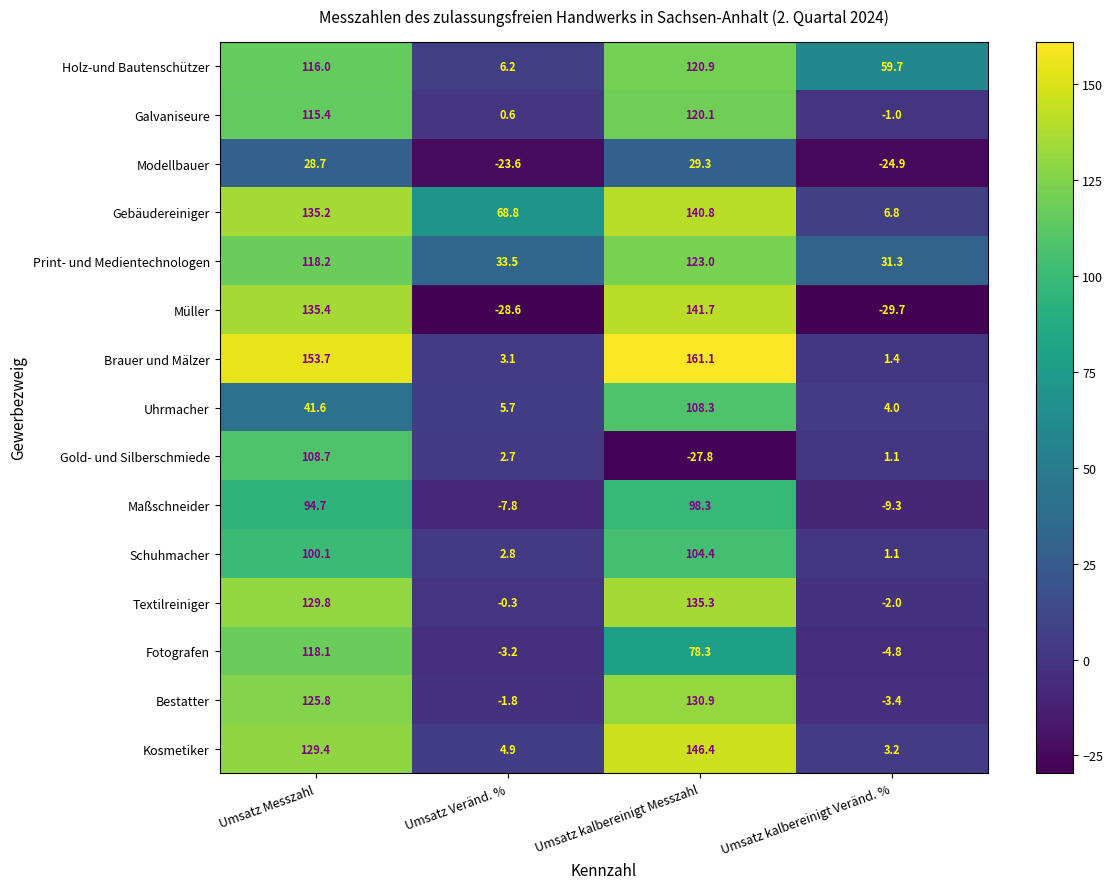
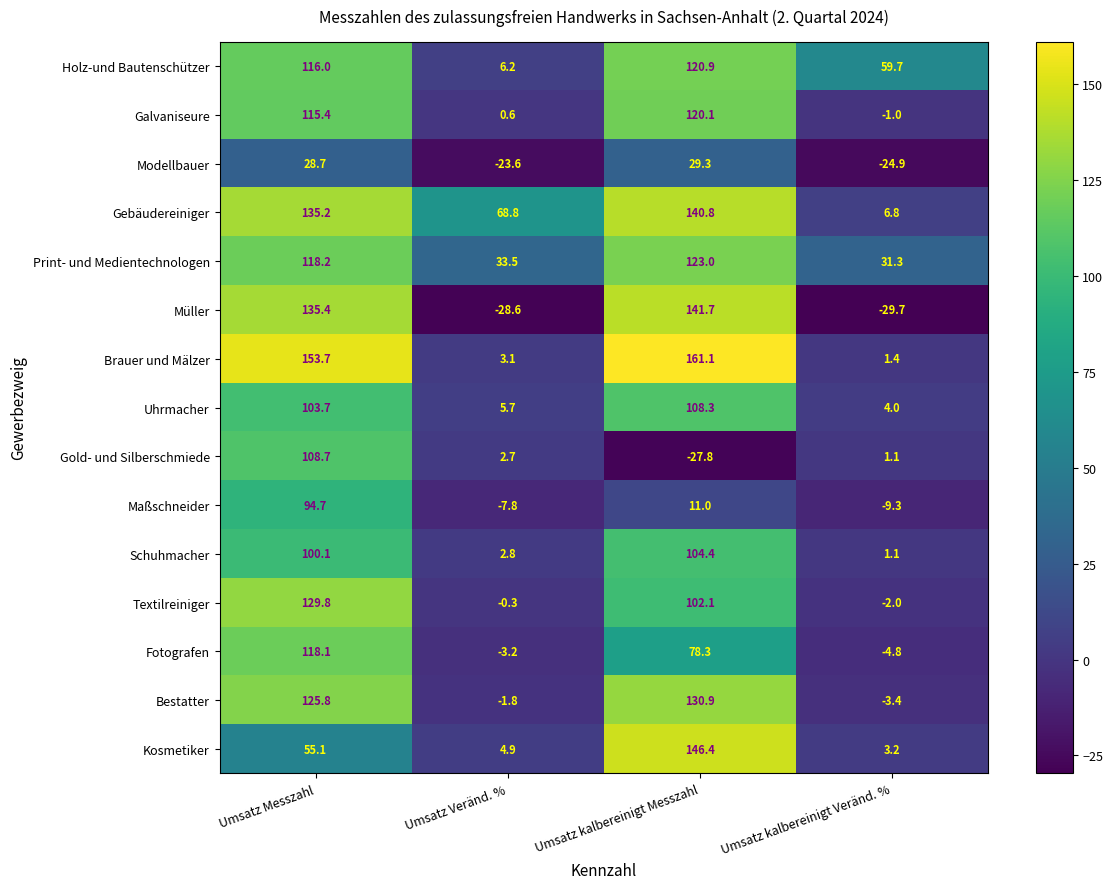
  {
    "Holz-und Bautenschützer": {
      "Umsatz Messzahl": 116.0,
      "Umsatz Veränd. %": 6.2,
      "Umsatz kalbereinigt Messzahl": 120.9,
      "Umsatz kalbereinigt Veränd. %": 59.7
    },
    "Galvaniseure": {
      "Umsatz Messzahl": 115.4,
      "Umsatz Veränd. %": 0.6,
      "Umsatz kalbereinigt Messzahl": 120.1,
      "Umsatz kalbereinigt Veränd. %": -1.0
    },
    "Modellbauer": {
      "Umsatz Messzahl": 28.7,
      "Umsatz Veränd. %": -23.6,
      "Umsatz kalbereinigt Messzahl": 29.3,
      "Umsatz kalbereinigt Veränd. %": -24.9
    },
    "Gebäudereiniger": {
      "Umsatz Messzahl": 135.2,
      "Umsatz Veränd. %": 68.8,
      "Umsatz kalbereinigt Messzahl": 140.8,
      "Umsatz kalbereinigt Veränd. %": 6.8
    },
    "Print- und Medientechnologen": {
      "Umsatz Messzahl": 118.2,
      "Umsatz Veränd. %": 33.5,
      "Umsatz kalbereinigt Messzahl": 123.0,
      "Umsatz kalbereinigt Veränd. %": 31.3
    },
    "Müller": {
      "Umsatz Messzahl": 135.4,
      "Umsatz Veränd. %": -28.6,
      "Umsatz kalbereinigt Messzahl": 141.7,
      "Umsatz kalbereinigt Veränd. %": -29.7
    },
    "Brauer und Mälzer": {
      "Umsatz Messzahl": 153.7,
      "Umsatz Veränd. %": 3.1,
      "Umsatz kalbereinigt Messzahl": 161.1,
      "Umsatz kalbereinigt Veränd. %": 1.4
    },
    "Uhrmacher": {
-     "Umsatz Messzahl": 41.6,
+     "Umsatz Messzahl": 103.7,
      "Umsatz Veränd. %": 5.7,
      "Umsatz kalbereinigt Messzahl": 108.3,
      "Umsatz kalbereinigt Veränd. %": 4.0
    },
    "Gold- und Silberschmiede": {
      "Umsatz Messzahl": 108.7,
      "Umsatz Veränd. %": 2.7,
      "Umsatz kalbereinigt Messzahl": -27.8,
      "Umsatz kalbereinigt Veränd. %": 1.1
    },
    "Maßschneider": {
      "Umsatz Messzahl": 94.7,
      "Umsatz Veränd. %": -7.8,
-     "Umsatz kalbereinigt Messzahl": 98.3,
+     "Umsatz kalbereinigt Messzahl": 11.0,
      "Umsatz kalbereinigt Veränd. %": -9.3
    },
    "Schuhmacher": {
      "Umsatz Messzahl": 100.1,
      "Umsatz Veränd. %": 2.8,
      "Umsatz kalbereinigt Messzahl": 104.4,
      "Umsatz kalbereinigt Veränd. %": 1.1
    },
    "Textilreiniger": {
      "Umsatz Messzahl": 129.8,
      "Umsatz Veränd. %": -0.3,
-     "Umsatz kalbereinigt Messzahl": 135.3,
+     "Umsatz kalbereinigt Messzahl": 102.1,
      "Umsatz kalbereinigt Veränd. %": -2.0
    },
    "Fotografen": {
      "Umsatz Messzahl": 118.1,
      "Umsatz Veränd. %": -3.2,
      "Umsatz kalbereinigt Messzahl": 78.3,
      "Umsatz kalbereinigt Veränd. %": -4.8
    },
    "Bestatter": {
      "Umsatz Messzahl": 125.8,
      "Umsatz Veränd. %": -1.8,
      "Umsatz kalbereinigt Messzahl": 130.9,
      "Umsatz kalbereinigt Veränd. %": -3.4
    },
    "Kosmetiker": {
-     "Umsatz Messzahl": 129.4,
+     "Umsatz Messzahl": 55.1,
      "Umsatz Veränd. %": 4.9,
      "Umsatz kalbereinigt Messzahl": 146.4,
      "Umsatz kalbereinigt Veränd. %": 3.2
    }
  }
